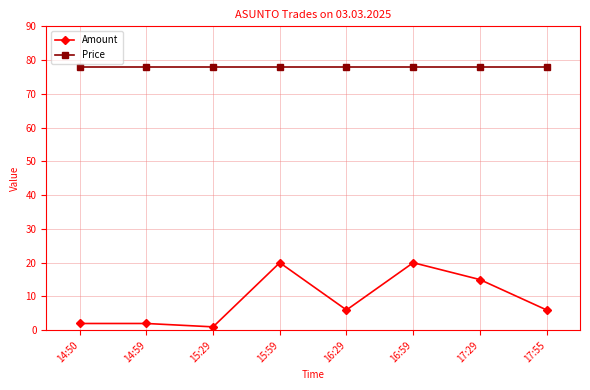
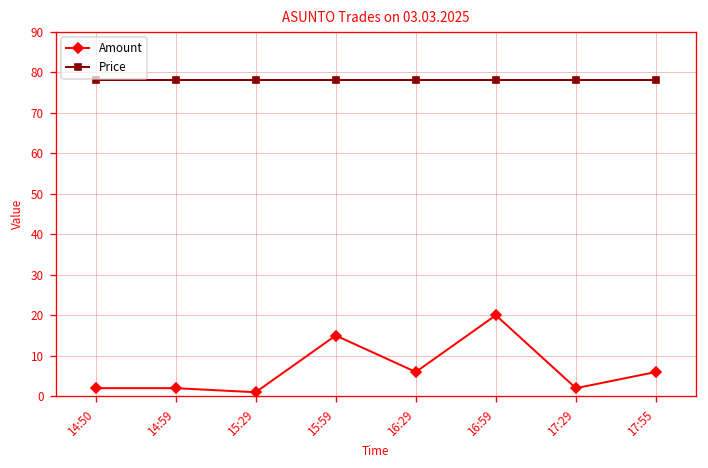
  {
    "Amount": {
      "14:50": 2,
      "14:59": 2,
      "15:29": 1,
-     "15:59": 20,
+     "15:59": 15,
      "16:29": 6,
      "16:59": 20,
-     "17:29": 15,
+     "17:29": 2,
      "17:55": 6
    },
    "Price": {
      "14:50": 78,
      "14:59": 78,
      "15:29": 78,
      "15:59": 78,
      "16:29": 78,
      "16:59": 78,
      "17:29": 78,
      "17:55": 78
    }
  }
